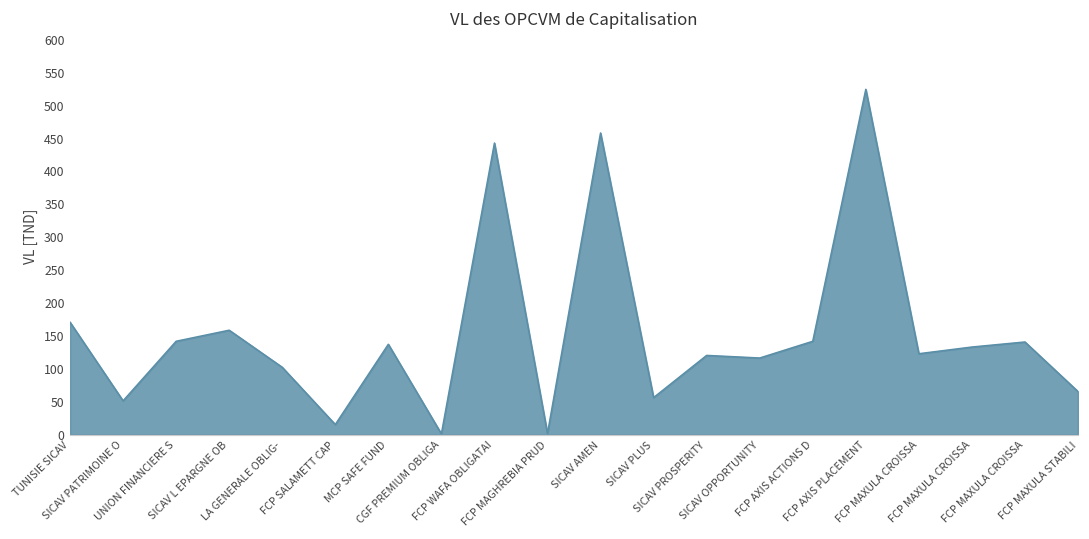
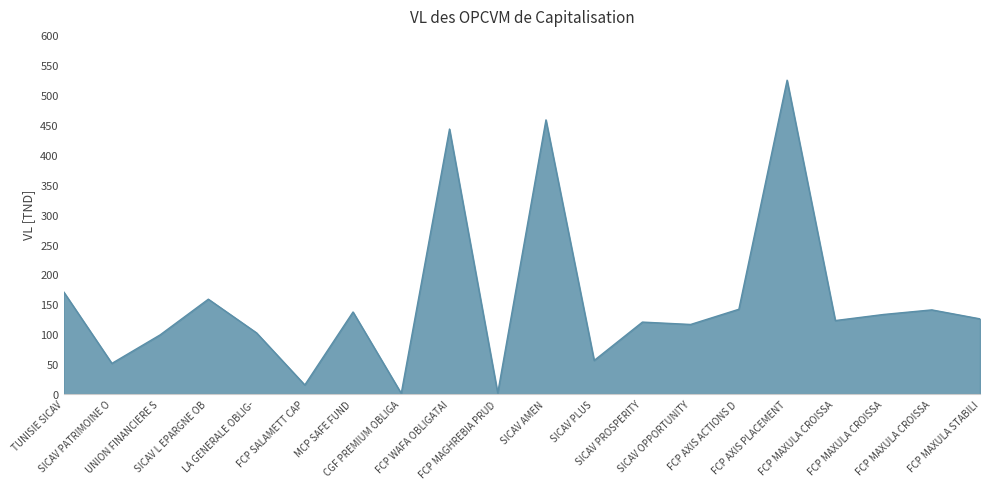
  {
    "TUNISIE SICAV": 170,
    "SICAV PATRIMOINE O": 50,
-   "UNION FINANCIERE S": 140,
+   "UNION FINANCIERE S": 100,
    "SICAV L EPARGNE OB": 160,
    "LA GENERALE OBLIG-": 100,
    "FCP SALAMETT CAP": 20,
    "MCP SAFE FUND": 140,
    "CGF PREMIUM OBLIGA": 0,
    "FCP WAFA OBLIGATAI": 440,
    "FCP MAGHREBIA PRUD": 0,
    "SICAV AMEN": 460,
    "SICAV PLUS": 60,
    "SICAV PROSPERITY": 120,
    "SICAV OPPORTUNITY": 120,
    "FCP AXIS ACTIONS D": 140,
    "FCP AXIS PLACEMENT": 520,
-   "FCP MAXULA STABILI": 70
+   "FCP MAXULA STABILI": 130
  }
